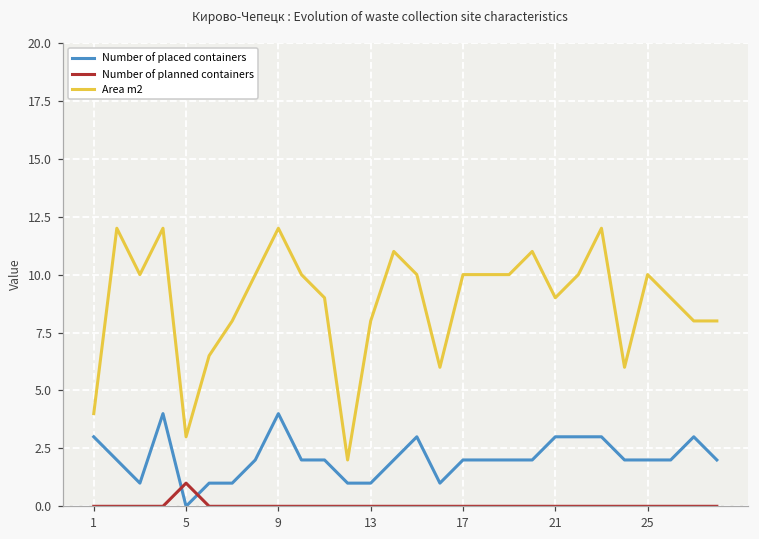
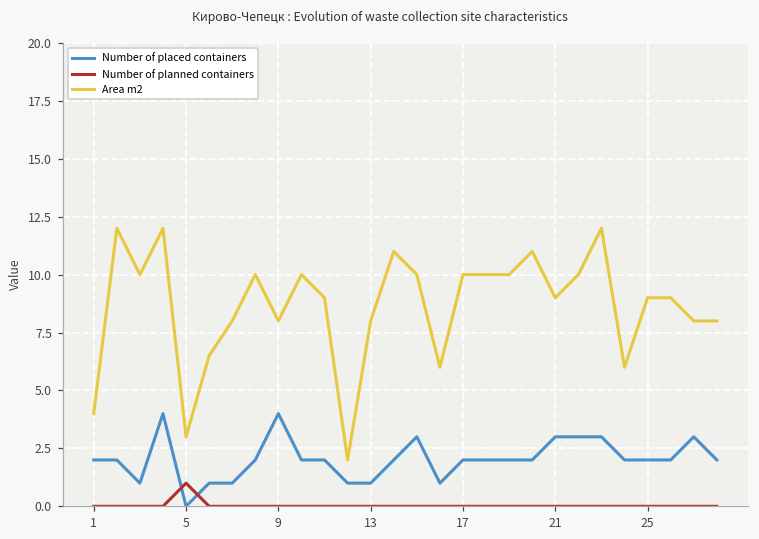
  {
    "Number of placed containers": {
-     "1": 3,
+     "1": 2,
      "5": 0,
      "9": 4,
      "13": 1,
      "17": 2,
      "21": 3,
      "25": 2
    },
    "Number of planned containers": {
      "1": 0,
      "5": 1,
      "9": 0,
      "13": 0,
      "17": 0,
      "21": 0,
      "25": 0
    },
    "Area m2": {
      "1": 4,
      "5": 3,
-     "9": 12,
+     "9": 8,
      "13": 8,
      "17": 10,
      "21": 9,
-     "25": 10
+     "25": 9
    }
  }
